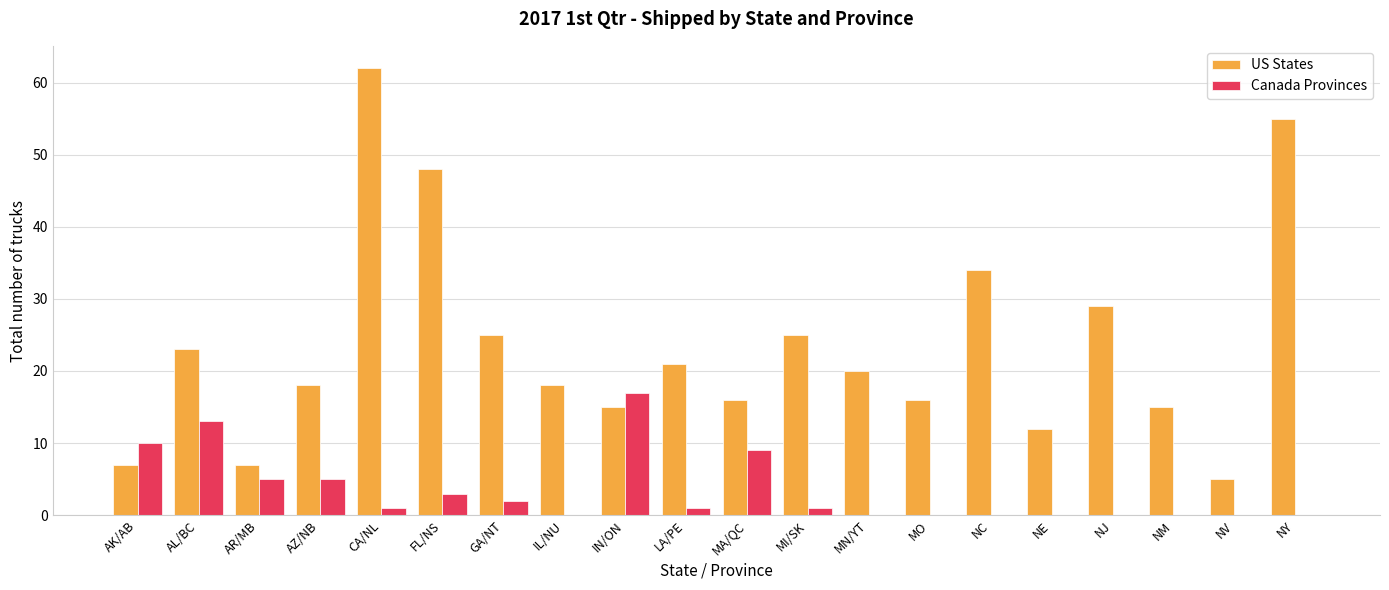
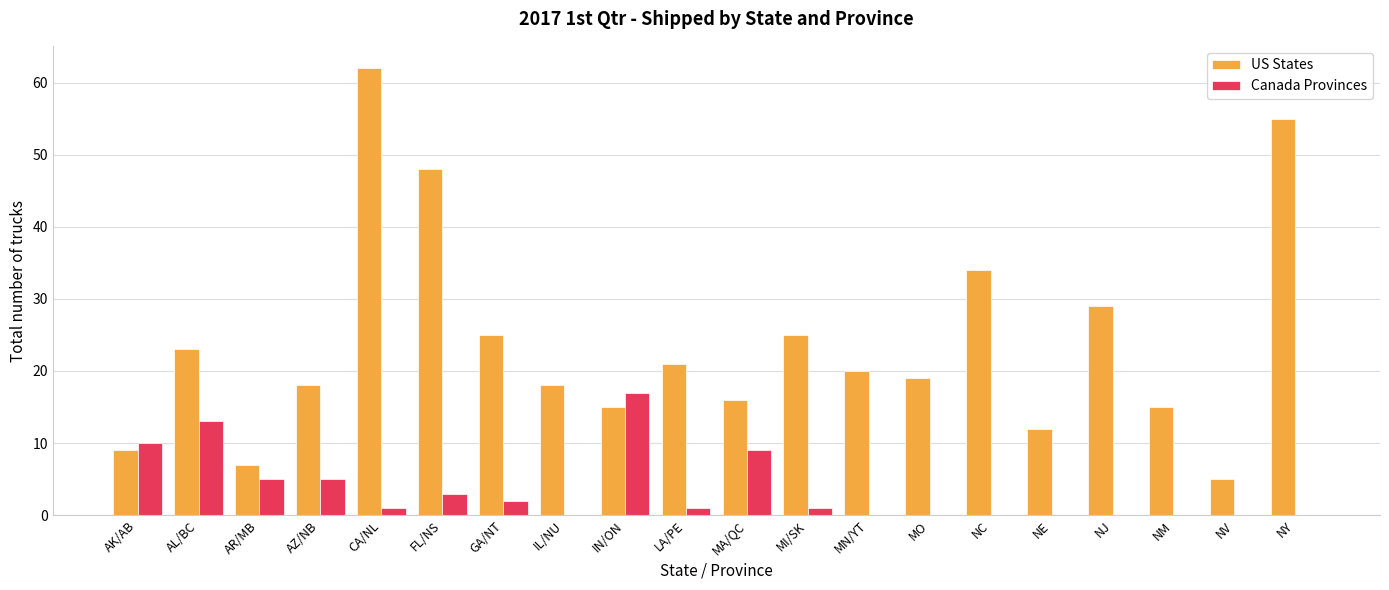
  {
    "US States": {
-     "AK/AB": 7,
+     "AK/AB": 9,
      "AL/BC": 23,
      "AR/MB": 7,
      "AZ/NB": 18,
      "CA/NL": 62,
      "FL/NS": 48,
      "GA/NT": 25,
      "IL/NU": 18,
      "IN/ON": 15,
      "LA/PE": 21,
      "MA/QC": 16,
      "MI/SK": 25,
      "MN/YT": 20,
-     "MO": 16,
+     "MO": 19,
      "NC": 34,
      "NE": 12,
      "NJ": 29,
      "NM": 15,
      "NV": 5,
      "NY": 55
    },
    "Canada Provinces": {
      "AK/AB": 10,
      "AL/BC": 13,
      "AR/MB": 5,
      "AZ/NB": 5,
      "CA/NL": 1,
      "FL/NS": 3,
      "GA/NT": 2,
      "IL/NU": 0,
      "IN/ON": 17,
      "LA/PE": 1,
      "MA/QC": 9,
      "MI/SK": 1,
      "MN/YT": 0,
      "MO": 0,
      "NC": 0,
      "NE": 0,
      "NJ": 0,
      "NM": 0,
      "NV": 0,
      "NY": 0
    }
  }
